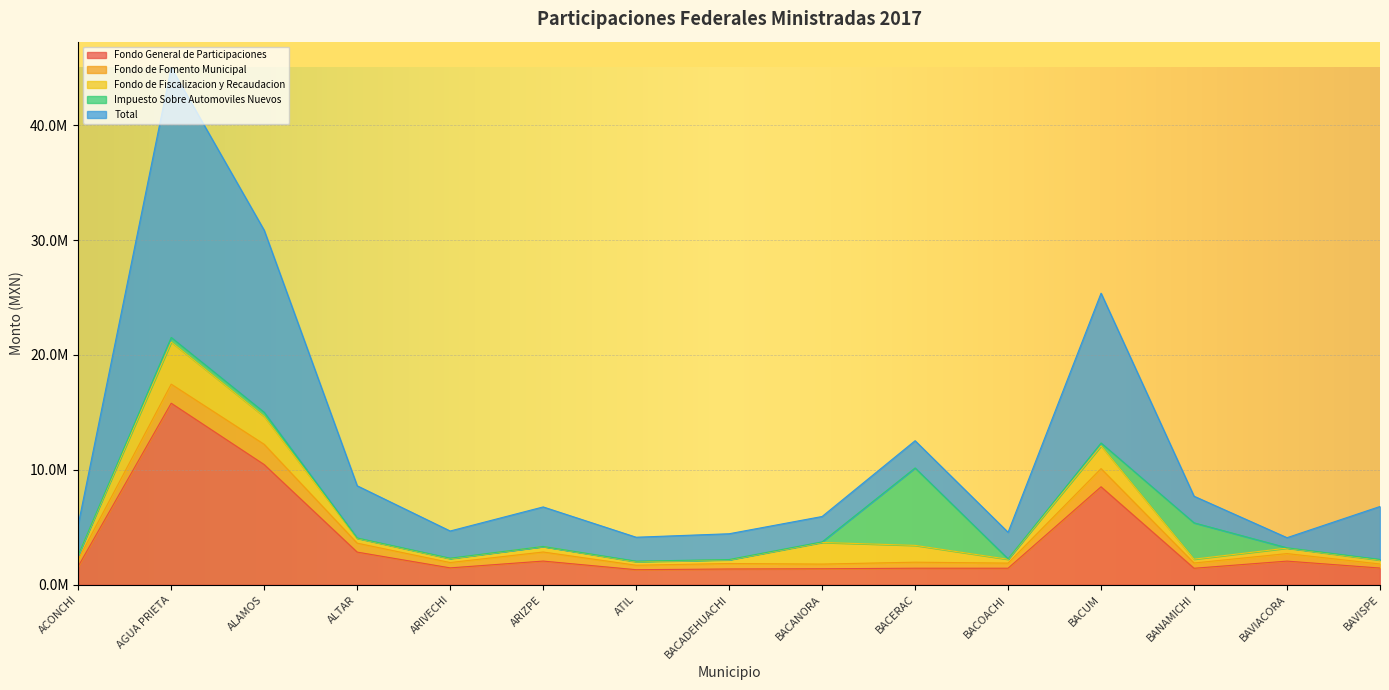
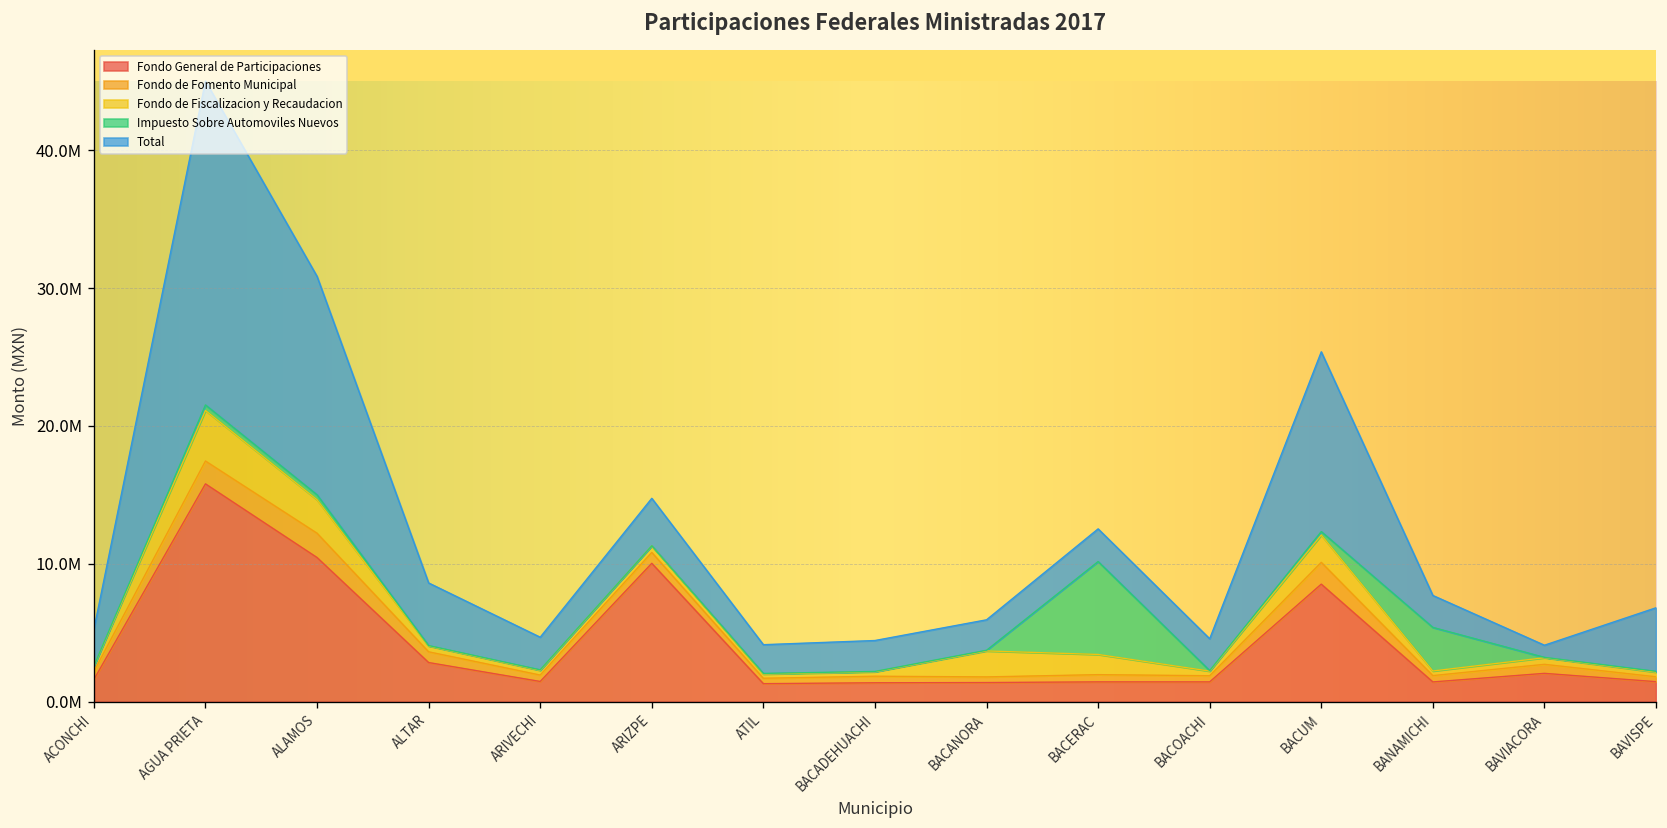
  {
    "Fondo General de Participaciones": {
      "ACONCHI": 1600000,
      "AGUA PRIETA": 15800000,
      "ALAMOS": 10500000,
      "ALTAR": 2800000,
      "ARIVECHI": 1500000,
-     "ARIZPE": 2100000,
+     "ARIZPE": 10000000,
      "ATIL": 1300000,
      "BACADEHUACHI": 1400000,
      "BACANORA": 1400000,
      "BACERAC": 1400000,
      "BACOACHI": 1400000,
      "BACUM": 8500000,
      "BANAMICHI": 1400000,
      "BAVIACORA": 2100000,
      "BAVISPE": 1500000
    },
    "Impuesto Sobre Automoviles Nuevos": {
      "AGUA PRIETA": 400000,
      "ALAMOS": 400000,
      "BACERAC": 6700000,
      "BACUM": 300000,
      "BANAMICHI": 3200000
    },
    "Total": {
      "ACONCHI": 2700000,
      "ALAMOS": 15800000,
      "ALTAR": 4500000,
      "ARIVECHI": 2400000,
      "ARIZPE": 3400000,
      "ATIL": 2100000,
      "BACADEHUACHI": 2200000,
      "BACANORA": 2200000,
      "BACERAC": 2400000,
      "BACOACHI": 2300000,
      "BACUM": 13000000,
      "BANAMICHI": 2300000,
      "BAVIACORA": 900000,
      "BAVISPE": 4600000
    }
  }
